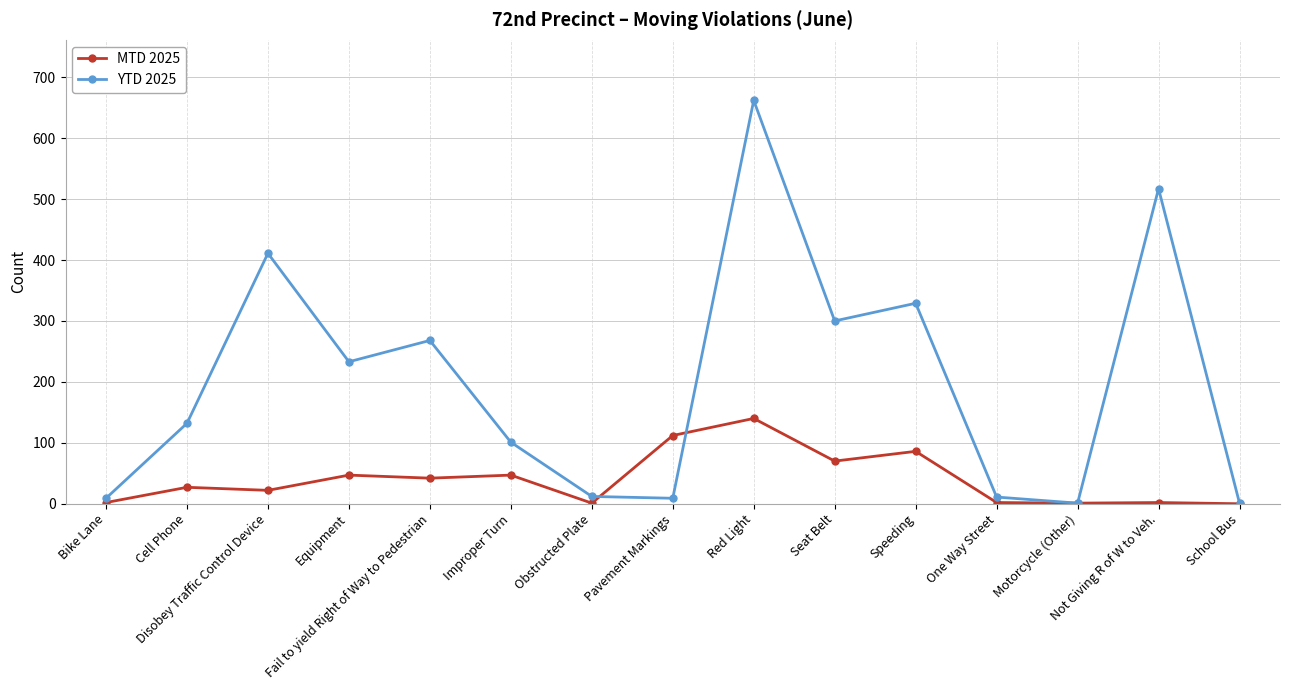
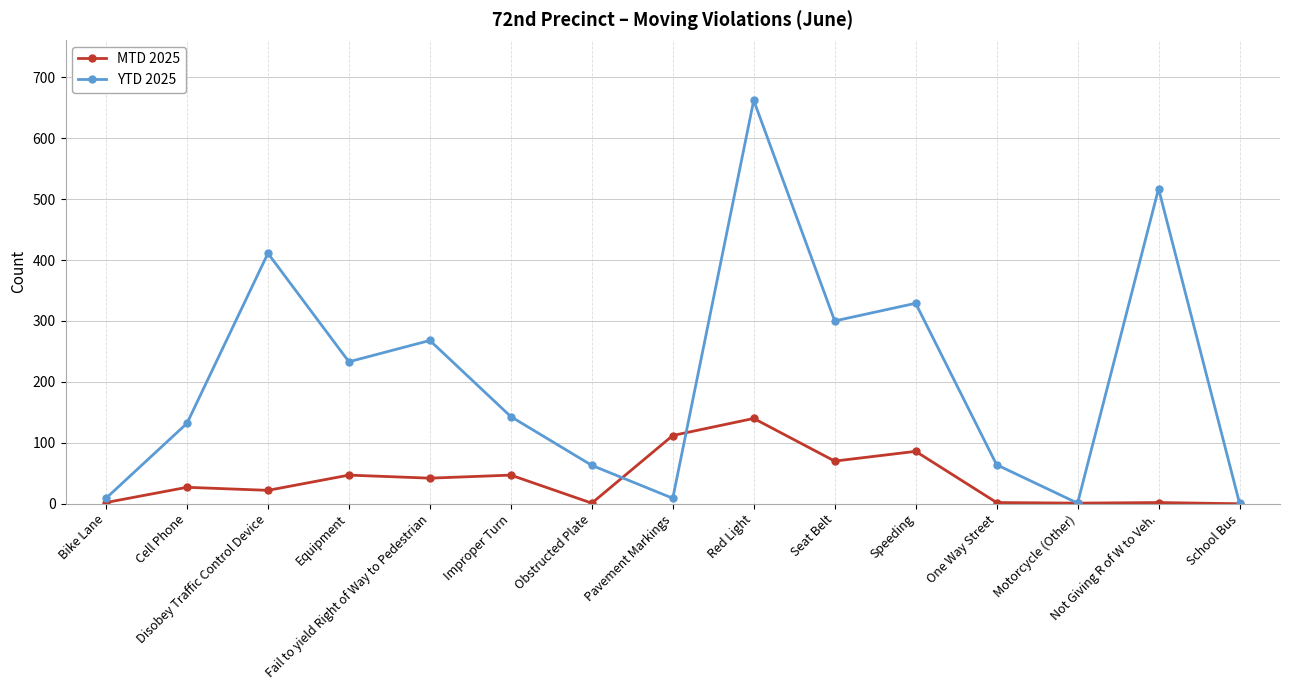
  {
    "MTD 2025": {
      "Bike Lane": 0,
      "Cell Phone": 30,
      "Disobey Traffic Control Device": 20,
      "Equipment": 50,
      "Fail to yield Right of Way to Pedestrian": 40,
      "Improper Turn": 50,
      "Obstructed Plate": 0,
      "Pavement Markings": 110,
      "Red Light": 140,
      "Seat Belt": 70,
      "Speeding": 90,
      "One Way Street": 0,
      "Not Giving R of W to Veh.": 0
    },
    "YTD 2025": {
      "Bike Lane": 10,
      "Cell Phone": 130,
      "Disobey Traffic Control Device": 410,
      "Equipment": 230,
      "Fail to yield Right of Way to Pedestrian": 270,
-     "Improper Turn": 100,
-     "Obstructed Plate": 10,
+     "Improper Turn": 140,
+     "Obstructed Plate": 60,
      "Pavement Markings": 10,
      "Red Light": 660,
      "Seat Belt": 300,
      "Speeding": 330,
-     "One Way Street": 10,
+     "One Way Street": 60,
      "Not Giving R of W to Veh.": 520
    }
  }
